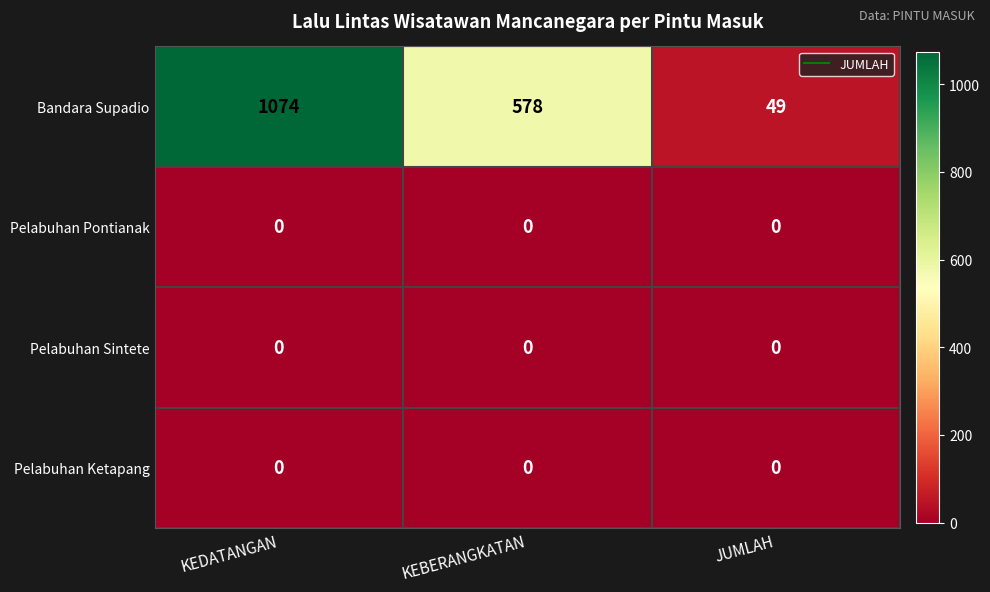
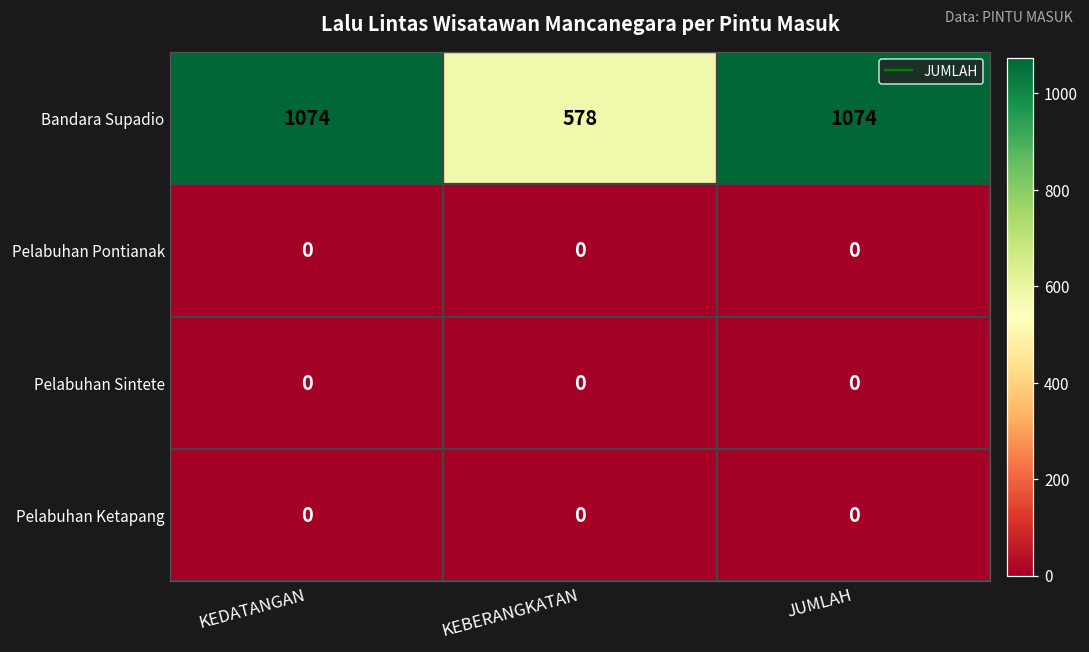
  {
    "Bandara Supadio": {
      "KEDATANGAN": 1074,
      "KEBERANGKATAN": 578,
-     "JUMLAH": 49
+     "JUMLAH": 1074
    },
    "Pelabuhan Pontianak": {
      "KEDATANGAN": 0,
      "KEBERANGKATAN": 0,
      "JUMLAH": 0
    },
    "Pelabuhan Sintete": {
      "KEDATANGAN": 0,
      "KEBERANGKATAN": 0,
      "JUMLAH": 0
    },
    "Pelabuhan Ketapang": {
      "KEDATANGAN": 0,
      "KEBERANGKATAN": 0,
      "JUMLAH": 0
    }
  }
